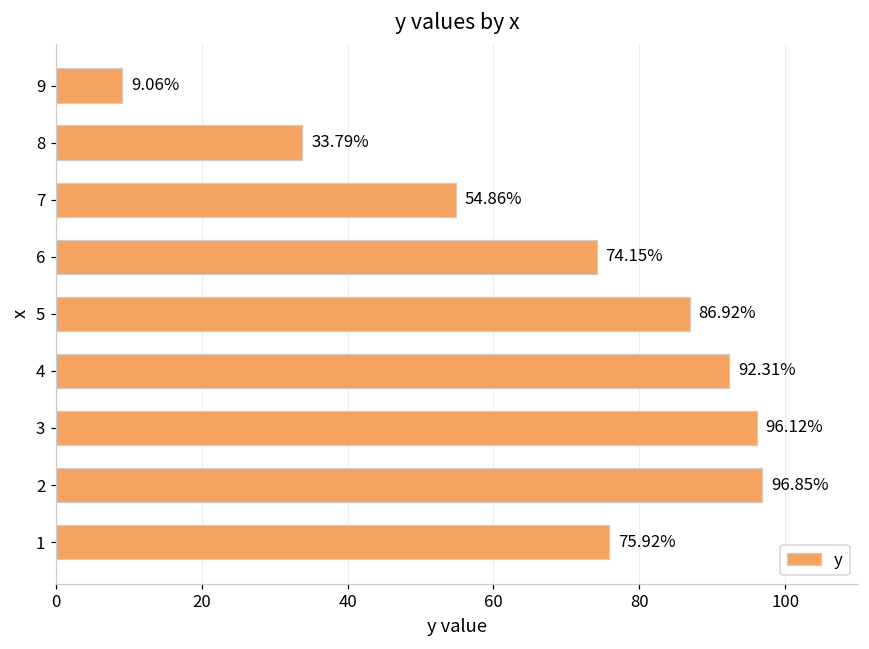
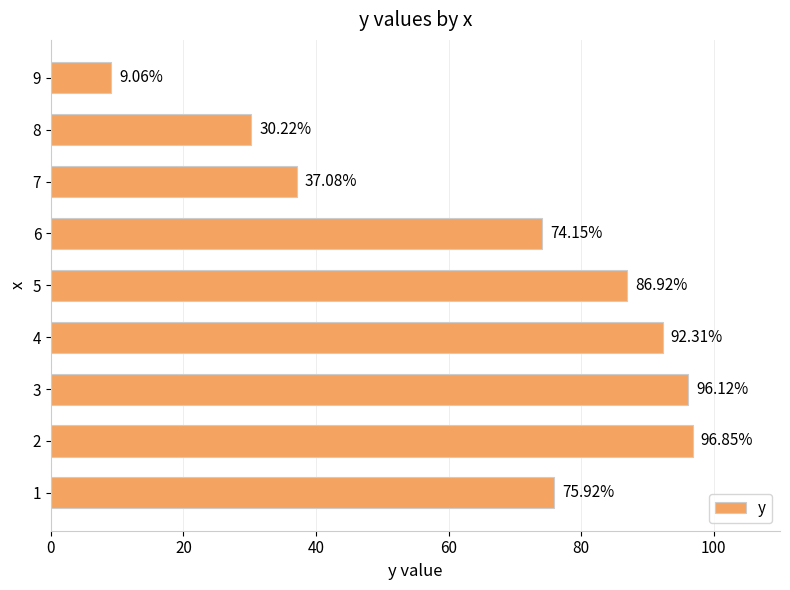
  {
    "9": "9.06%",
-   "8": "33.79%",
-   "7": "54.86%",
+   "8": "30.22%",
+   "7": "37.08%",
    "6": "74.15%",
    "5": "86.92%",
    "4": "92.31%",
    "3": "96.12%",
    "2": "96.85%",
    "1": "75.92%"
  }
